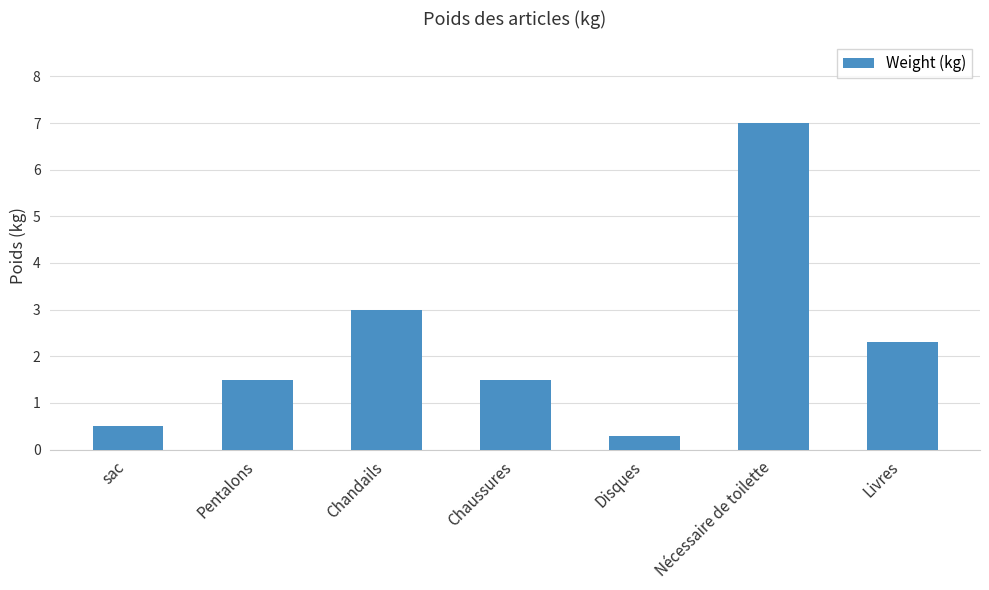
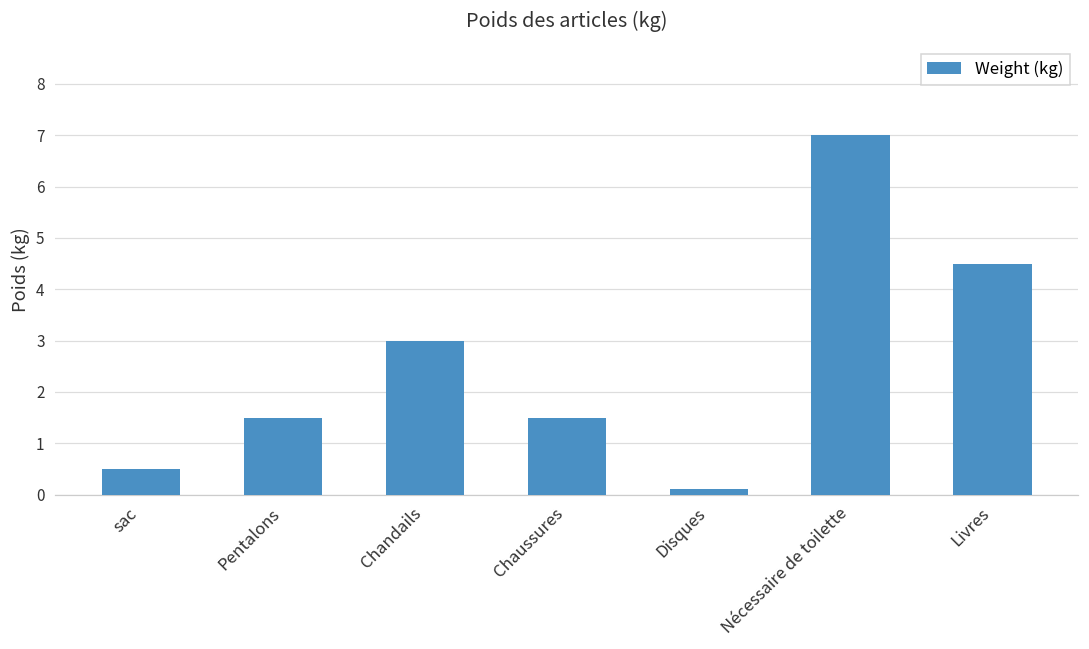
  {
    "sac": 0.5,
    "Pentalons": 1.5,
    "Chandails": 3.0,
    "Chaussures": 1.5,
-   "Disques": 0.3,
+   "Disques": 0.1,
    "Nécessaire de toilette": 7.0,
-   "Livres": 2.3
+   "Livres": 4.5
  }
